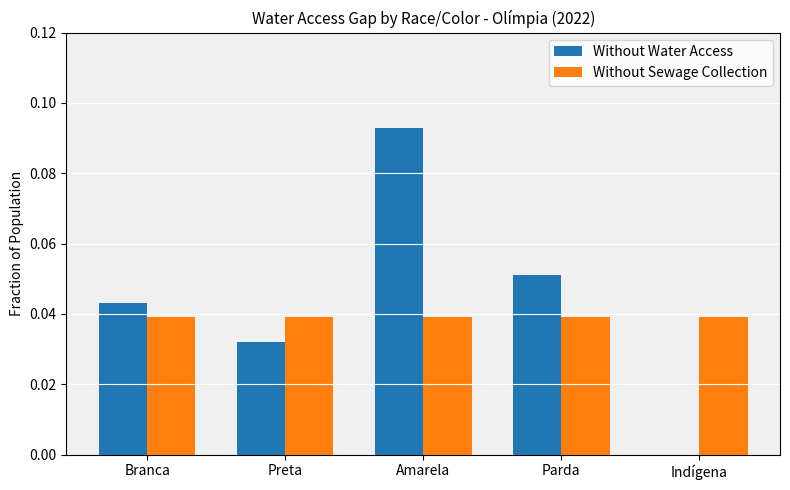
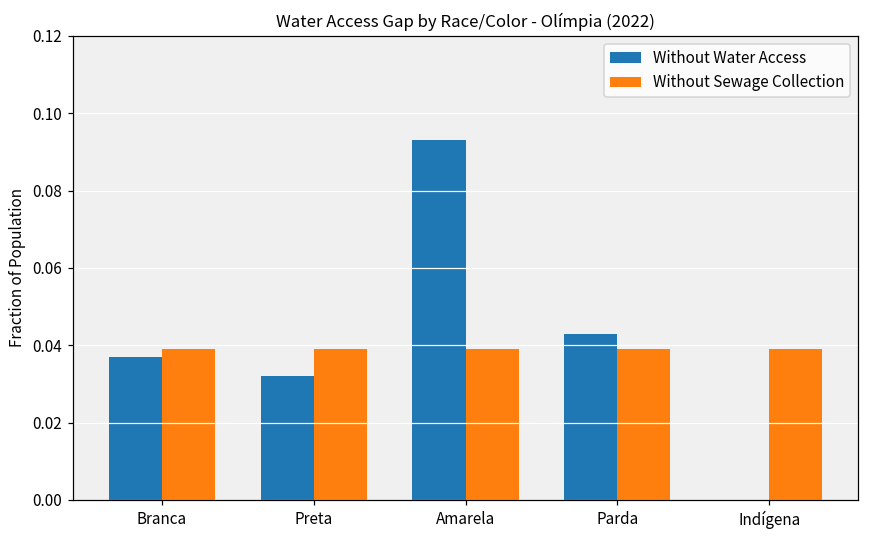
  {
    "Without Water Access": {
-     "Branca": 0.043,
+     "Branca": 0.037,
      "Preta": 0.032,
      "Amarela": 0.093,
-     "Parda": 0.051,
+     "Parda": 0.043,
      "Indígena": 0.000
    },
    "Without Sewage Collection": {
      "Branca": 0.039,
      "Preta": 0.039,
      "Amarela": 0.039,
      "Parda": 0.039,
      "Indígena": 0.039
    }
  }
